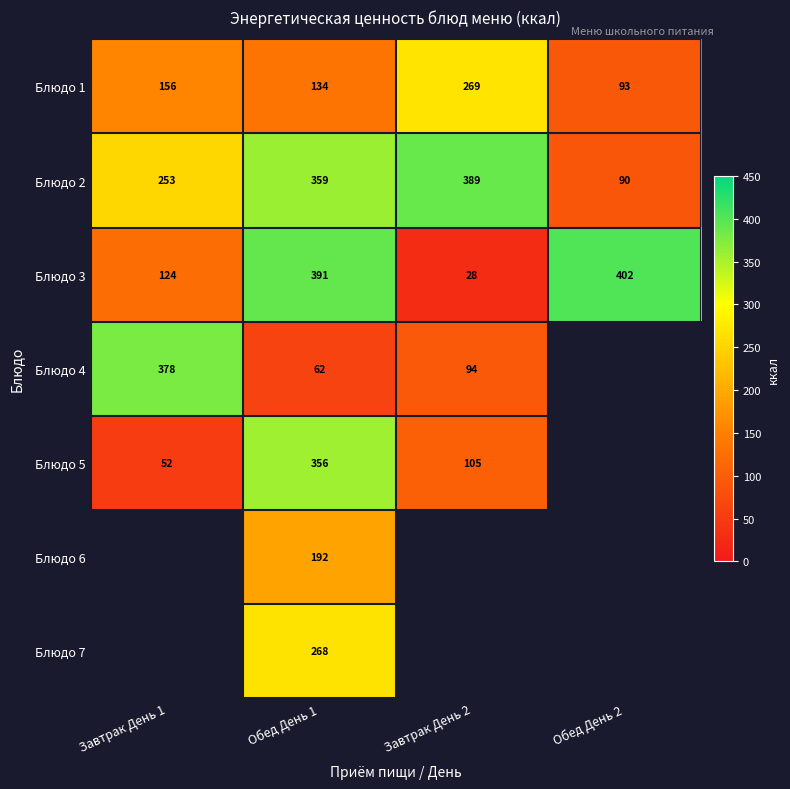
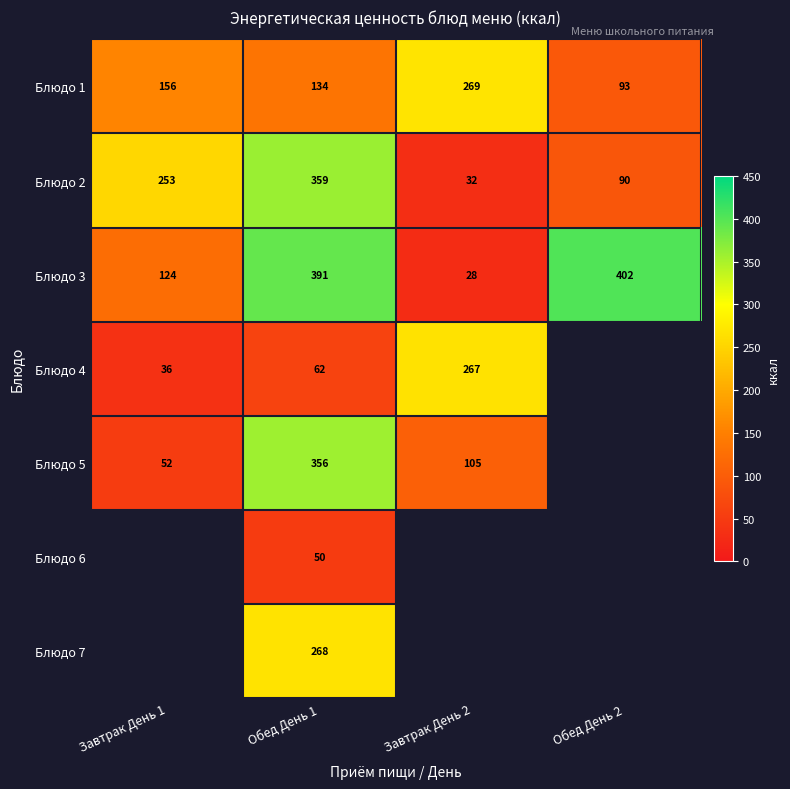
  {
    "Блюдо 1": {
      "Завтрак День 1": 156,
      "Обед День 1": 134,
      "Завтрак День 2": 269,
      "Обед День 2": 93
    },
    "Блюдо 2": {
      "Завтрак День 1": 253,
      "Обед День 1": 359,
-     "Завтрак День 2": 389,
+     "Завтрак День 2": 32,
      "Обед День 2": 90
    },
    "Блюдо 3": {
      "Завтрак День 1": 124,
      "Обед День 1": 391,
      "Завтрак День 2": 28,
      "Обед День 2": 402
    },
    "Блюдо 4": {
-     "Завтрак День 1": 378,
+     "Завтрак День 1": 36,
      "Обед День 1": 62,
-     "Завтрак День 2": 94
+     "Завтрак День 2": 267
    },
    "Блюдо 5": {
      "Завтрак День 1": 52,
      "Обед День 1": 356,
      "Завтрак День 2": 105
    },
    "Блюдо 6": {
-     "Обед День 1": 192
+     "Обед День 1": 50
    },
    "Блюдо 7": {
      "Обед День 1": 268
    }
  }
